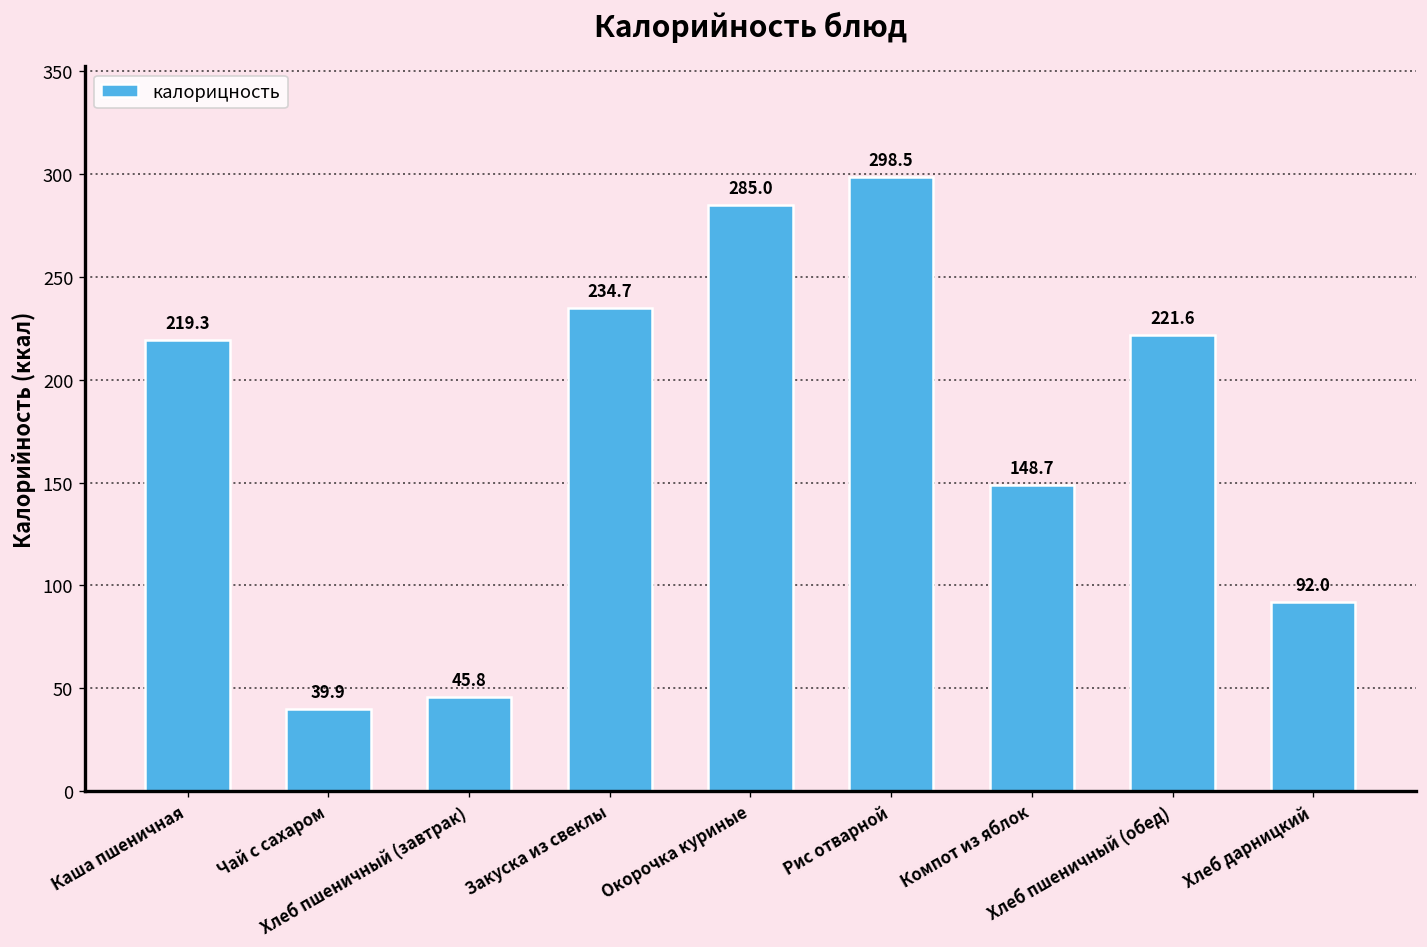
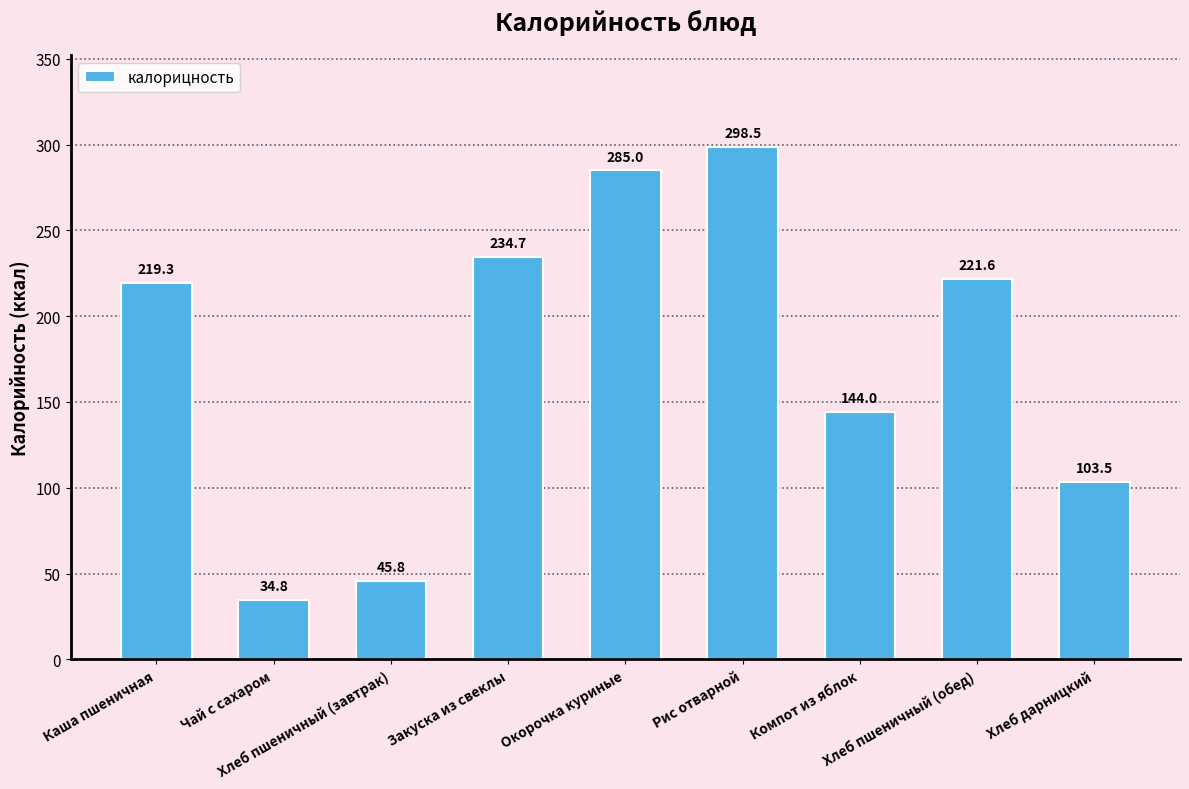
  {
    "Каша пшеничная": 219.3,
-   "Чай с сахаром": 39.9,
+   "Чай с сахаром": 34.8,
    "Хлеб пшеничный (завтрак)": 45.8,
    "Закуска из свеклы": 234.7,
    "Окорочка куриные": 285.0,
    "Рис отварной": 298.5,
-   "Компот из яблок": 148.7,
+   "Компот из яблок": 144.0,
    "Хлеб пшеничный (обед)": 221.6,
-   "Хлеб дарницкий": 92.0
+   "Хлеб дарницкий": 103.5
  }
